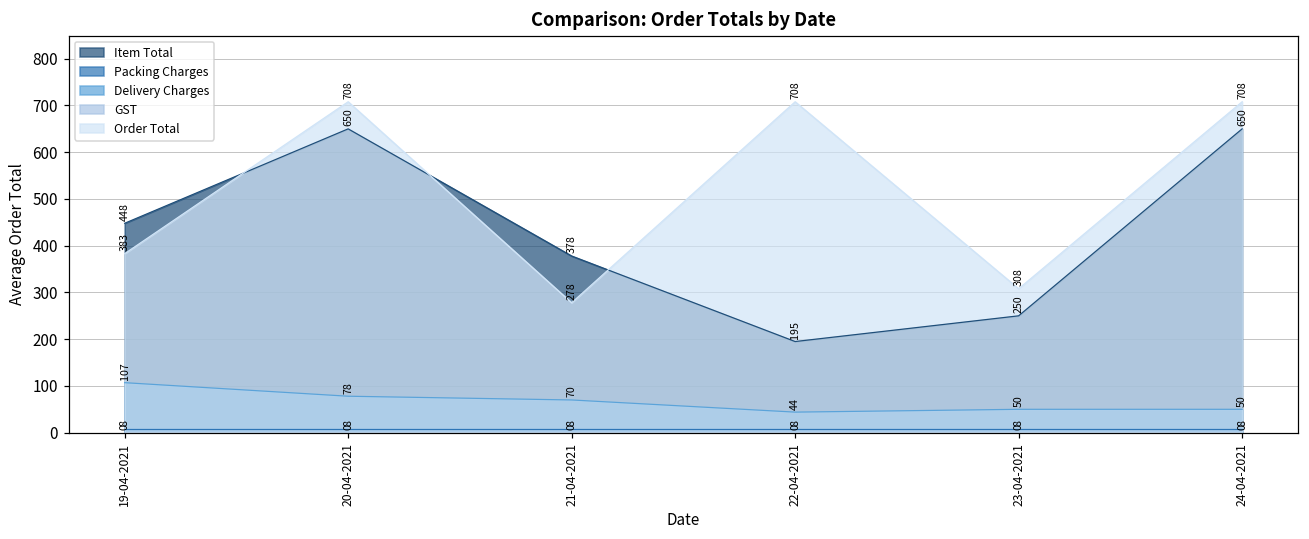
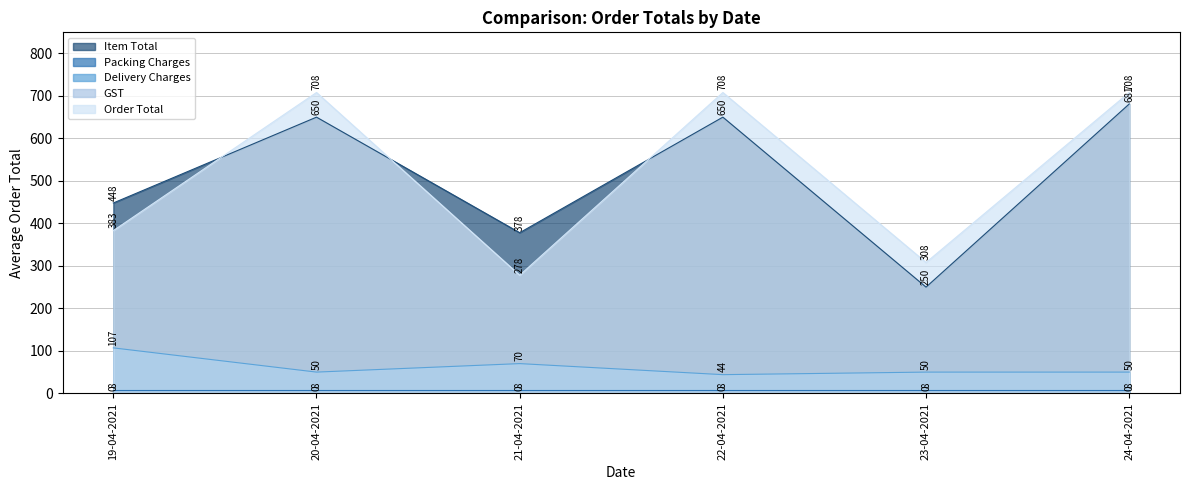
  {
    "Item Total": {
      "19-04-2021": 448,
      "20-04-2021": 650,
      "21-04-2021": 378,
-     "22-04-2021": 195,
+     "22-04-2021": 650,
      "23-04-2021": 250,
-     "24-04-2021": 650
+     "24-04-2021": 681
    },
    "Delivery Charges": {
      "19-04-2021": 107,
-     "20-04-2021": 78,
+     "20-04-2021": 50,
      "21-04-2021": 70,
      "22-04-2021": 44,
      "23-04-2021": 50,
      "24-04-2021": 50
    }
  }
